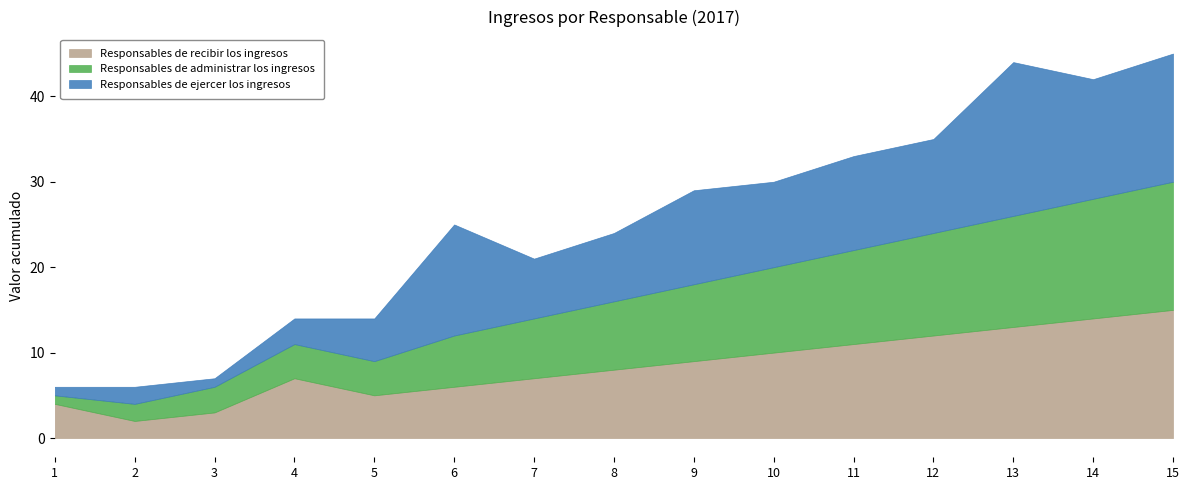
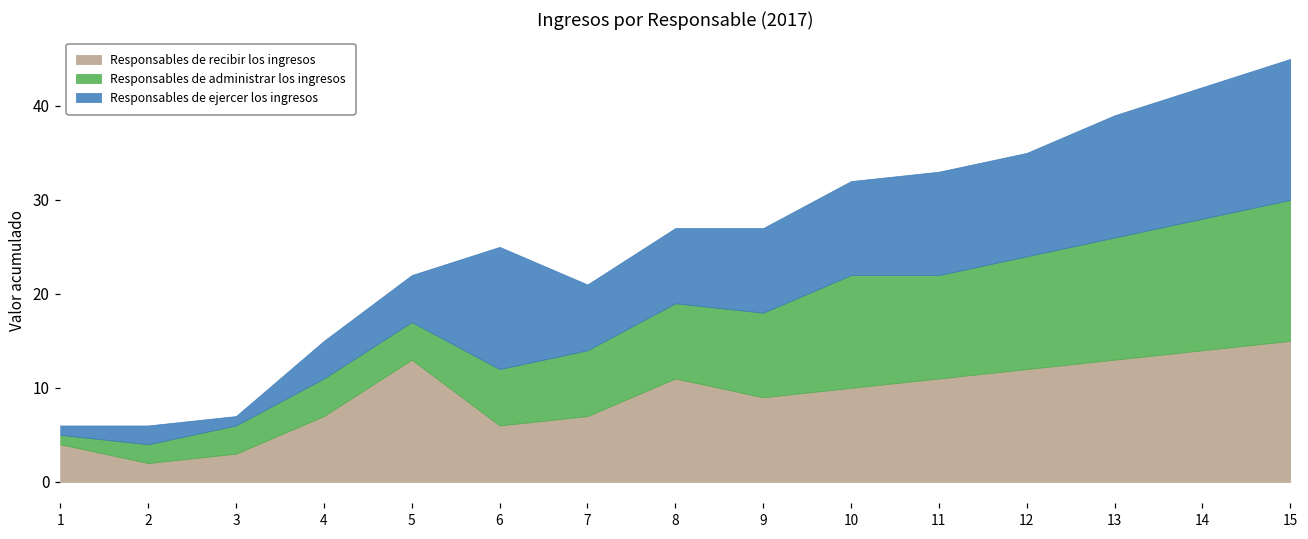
  {
    "Responsables de recibir los ingresos": {
      "1": 4,
      "2": 2,
      "3": 3,
      "4": 7,
-     "5": 5,
+     "5": 13,
      "6": 6,
      "7": 7,
-     "8": 8,
+     "8": 11,
      "9": 9,
      "10": 10,
      "11": 11,
      "12": 12,
      "13": 13,
      "14": 14,
      "15": 15
    },
    "Responsables de administrar los ingresos": {
      "1": 1,
      "2": 2,
      "3": 3,
      "4": 4,
      "5": 4,
      "6": 6,
      "7": 7,
      "8": 8,
      "9": 9,
-     "10": 10,
+     "10": 12,
      "11": 11,
      "12": 12,
      "13": 13,
      "14": 14,
      "15": 15
    },
    "Responsables de ejercer los ingresos": {
      "1": 1,
      "2": 2,
      "3": 1,
-     "4": 3,
+     "4": 4,
      "5": 5,
      "6": 13,
      "7": 7,
      "8": 8,
-     "9": 11,
+     "9": 9,
      "10": 10,
      "11": 11,
      "12": 11,
-     "13": 18,
+     "13": 13,
      "14": 14,
      "15": 15
    }
  }
